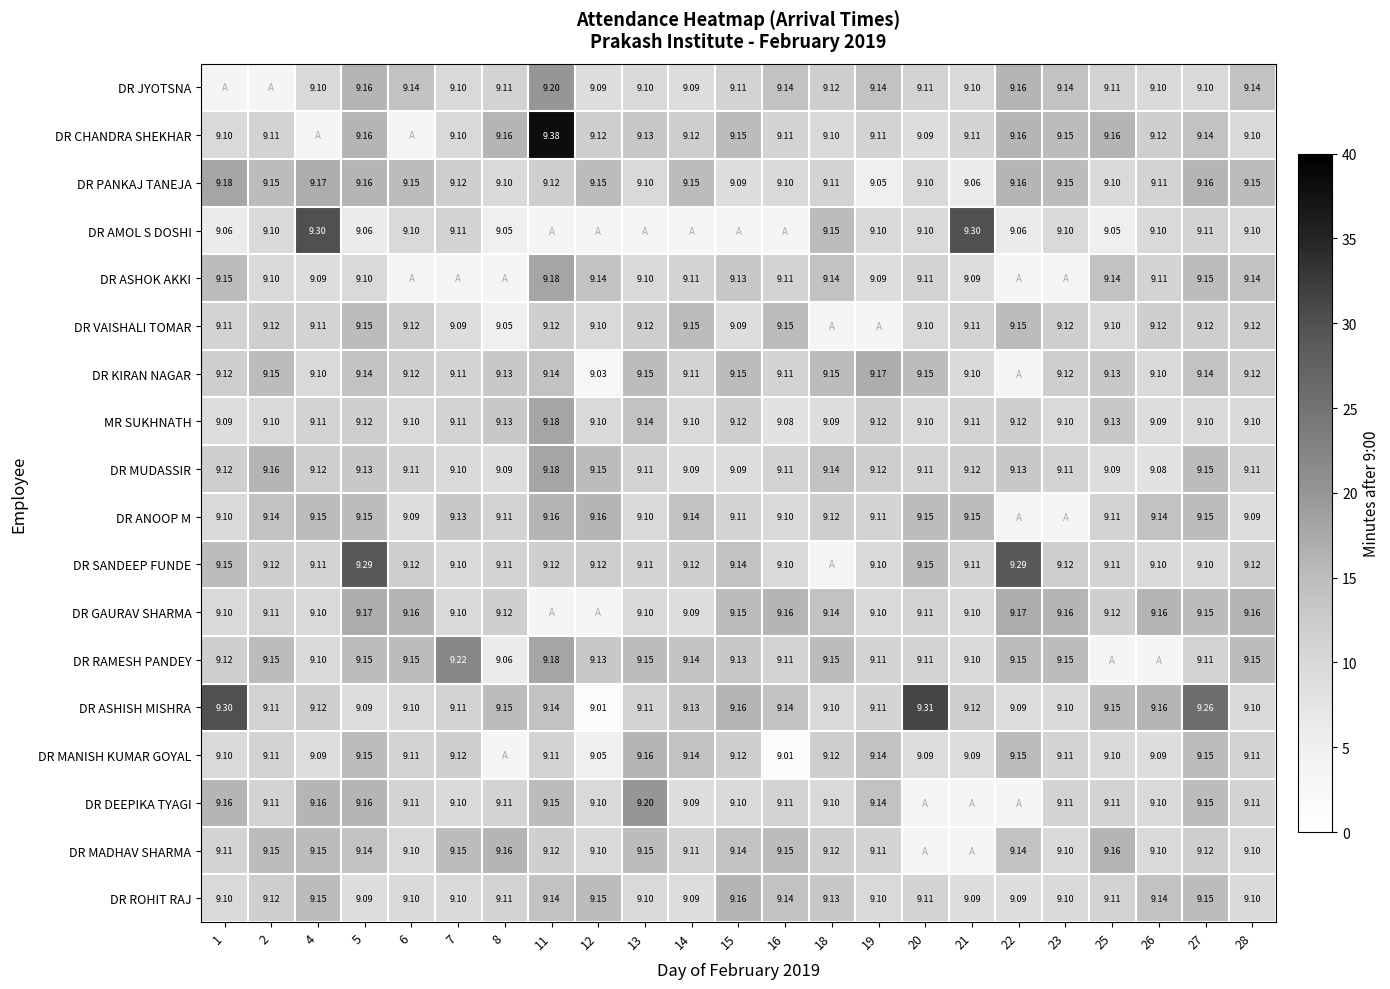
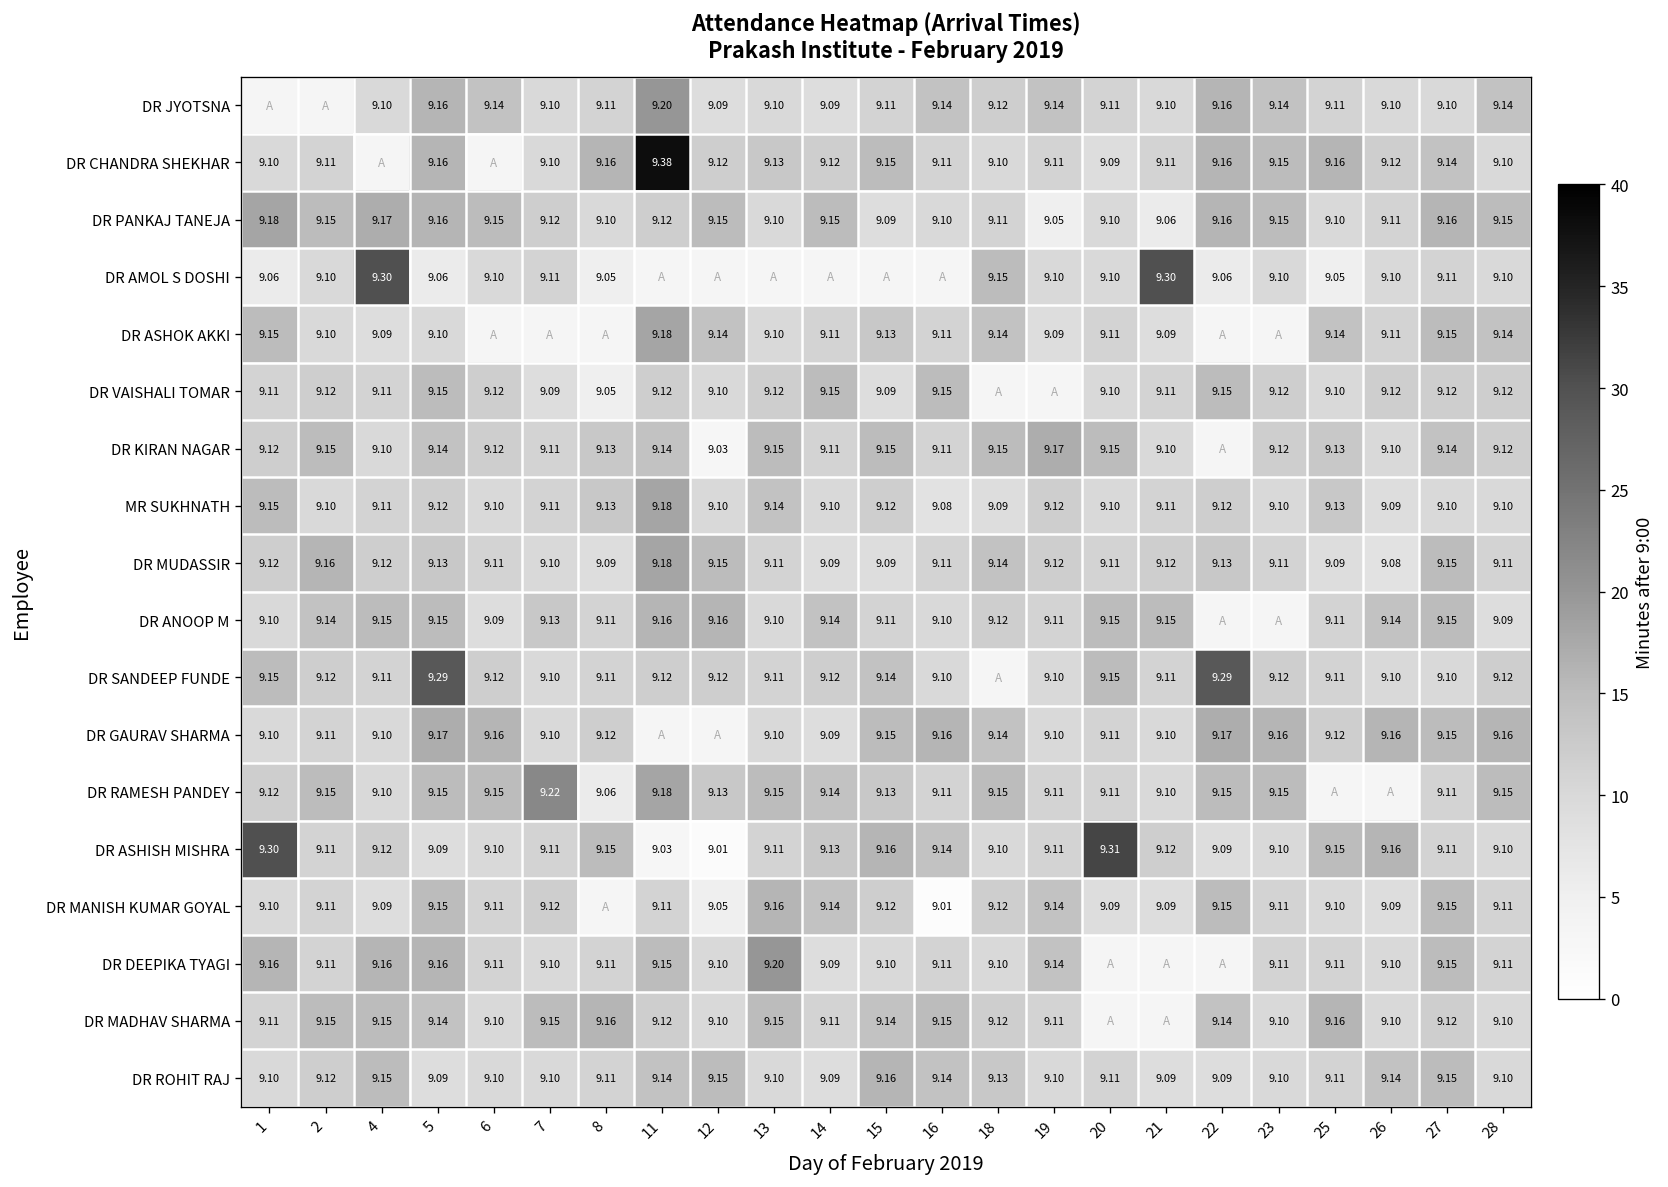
  {
    "MR SUKHNATH": {
-     "1": 9.09,
+     "1": 9.15,
      "2": 9.10,
      "4": 9.11,
      "5": 9.12,
      "6": 9.10,
      "7": 9.11,
      "8": 9.13,
      "11": 9.18,
      "12": 9.10,
      "13": 9.14,
      "14": 9.10,
      "15": 9.12,
      "16": 9.08,
      "18": 9.09,
      "19": 9.12,
      "20": 9.10,
      "21": 9.11,
      "22": 9.12,
      "23": 9.10,
      "25": 9.13,
      "26": 9.09,
      "27": 9.10,
      "28": 9.10
    },
    "DR ASHISH MISHRA": {
      "1": 9.30,
      "2": 9.11,
      "4": 9.12,
      "5": 9.09,
      "6": 9.10,
      "7": 9.11,
      "8": 9.15,
-     "11": 9.14,
+     "11": 9.03,
      "12": 9.01,
      "13": 9.11,
      "14": 9.13,
      "15": 9.16,
      "16": 9.14,
      "18": 9.10,
      "19": 9.11,
      "20": 9.31,
      "21": 9.12,
      "22": 9.09,
      "23": 9.10,
      "25": 9.15,
      "26": 9.16,
-     "27": 9.26,
+     "27": 9.11,
      "28": 9.10
    }
  }
